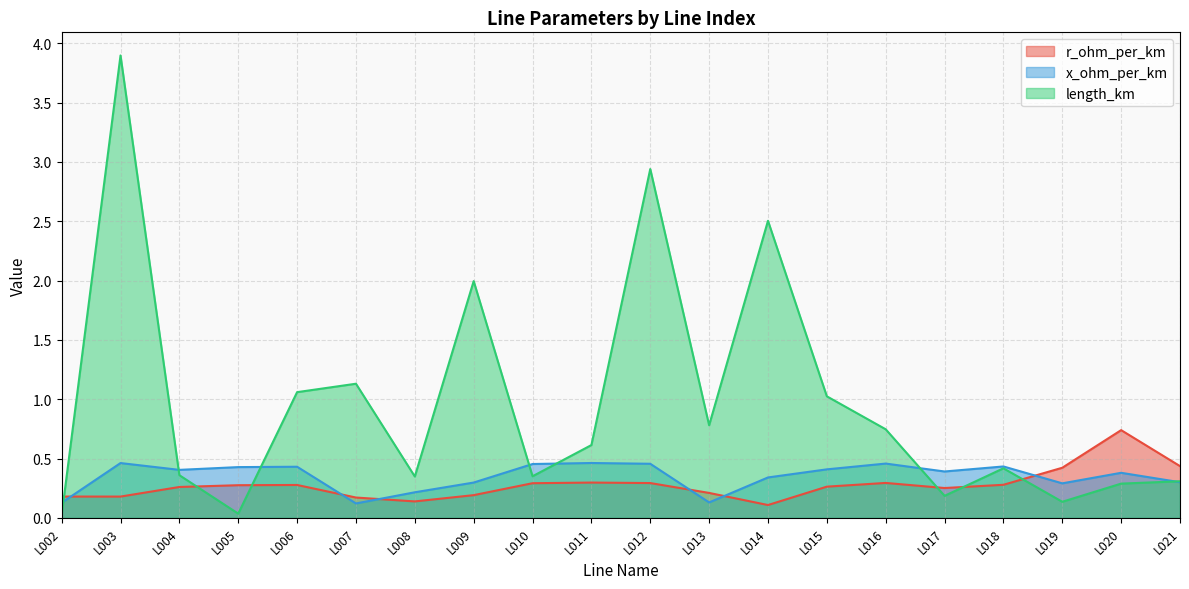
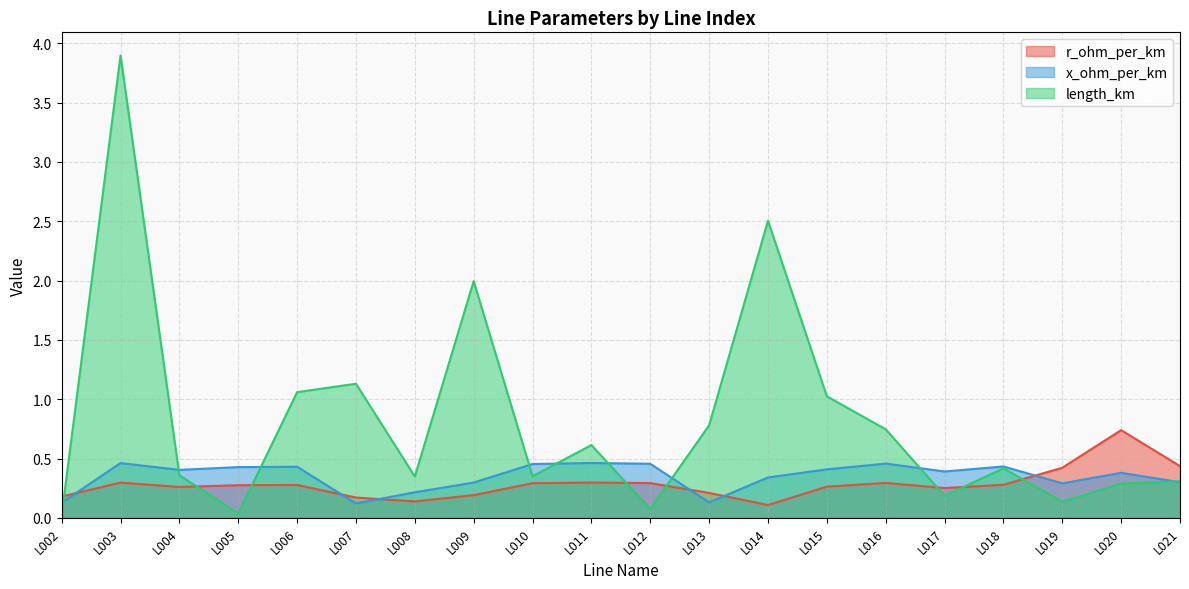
  {
    "r_ohm_per_km": {
      "L002": 0.18,
-     "L003": 0.18,
+     "L003": 0.30,
      "L004": 0.26,
      "L005": 0.28,
      "L006": 0.28,
      "L007": 0.17,
      "L008": 0.14,
      "L009": 0.19,
      "L010": 0.29,
      "L011": 0.30,
      "L012": 0.29,
      "L013": 0.21,
      "L014": 0.11,
      "L015": 0.26,
      "L016": 0.29,
      "L017": 0.25,
      "L018": 0.28,
      "L019": 0.42,
      "L020": 0.74,
      "L021": 0.44
    },
    "x_ohm_per_km": {
      "L002": 0.13,
      "L003": 0.46,
      "L004": 0.40,
      "L005": 0.43,
      "L006": 0.43,
      "L007": 0.12,
      "L008": 0.22,
      "L009": 0.30,
      "L010": 0.45,
      "L011": 0.46,
      "L012": 0.46,
      "L013": 0.13,
      "L014": 0.34,
      "L015": 0.41,
      "L016": 0.46,
      "L017": 0.39,
      "L019": 0.29,
      "L020": 0.38
    },
    "length_km": {
      "L002": 0.02,
      "L003": 3.90,
      "L004": 0.36,
      "L005": 0.04,
      "L006": 1.06,
      "L007": 1.13,
      "L008": 0.35,
      "L009": 2.00,
      "L010": 0.35,
      "L011": 0.61,
-     "L012": 2.94,
+     "L012": 0.08,
      "L013": 0.78,
      "L014": 2.50,
      "L015": 1.02,
      "L016": 0.75,
      "L017": 0.19,
      "L019": 0.14,
      "L020": 0.29
    }
  }
